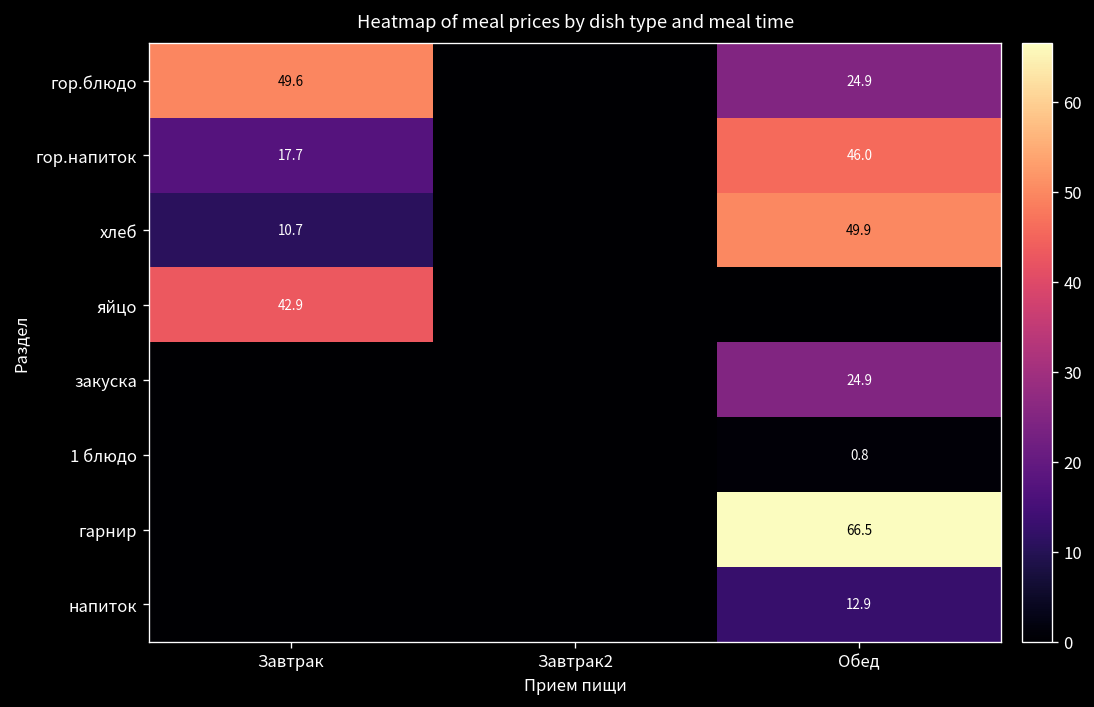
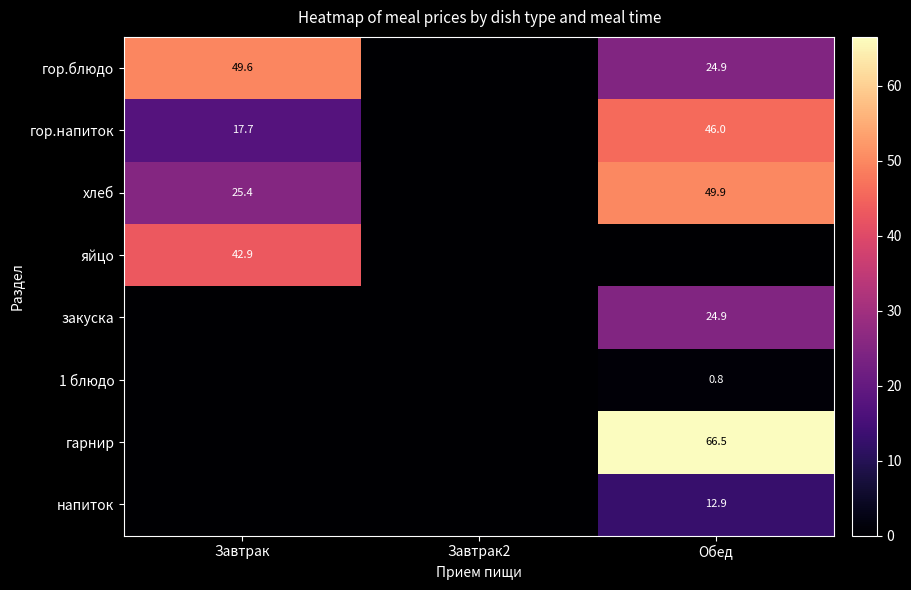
  {
    "гор.блюдо": {
      "Завтрак": 49.6,
      "Обед": 24.9
    },
    "гор.напиток": {
      "Завтрак": 17.7,
      "Обед": 46.0
    },
    "хлеб": {
-     "Завтрак": 10.7,
+     "Завтрак": 25.4,
      "Обед": 49.9
    },
    "яйцо": {
      "Завтрак": 42.9
    },
    "закуска": {
      "Обед": 24.9
    },
    "1 блюдо": {
      "Обед": 0.8
    },
    "гарнир": {
      "Обед": 66.5
    },
    "напиток": {
      "Обед": 12.9
    }
  }
